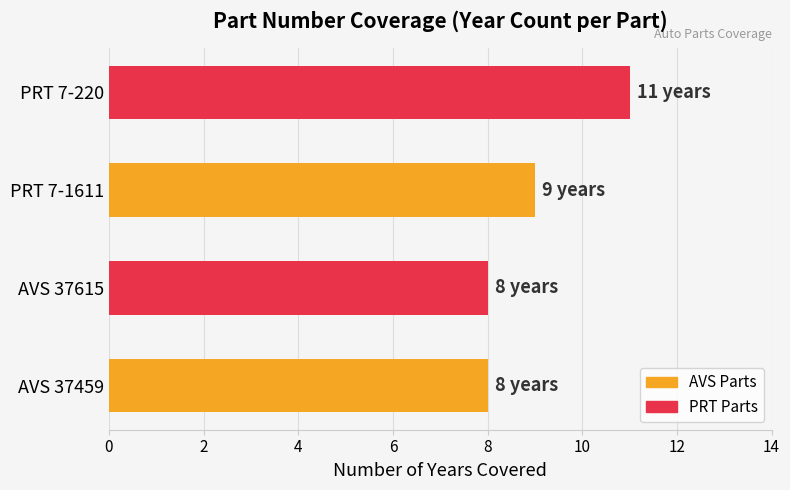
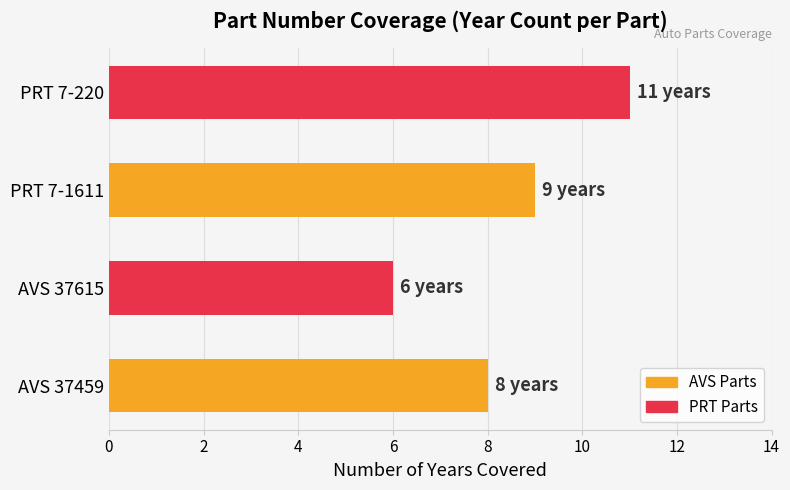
  {
    "PRT 7-220": 11,
    "PRT 7-1611": 9,
-   "AVS 37615": 8,
+   "AVS 37615": 6,
    "AVS 37459": 8
  }
